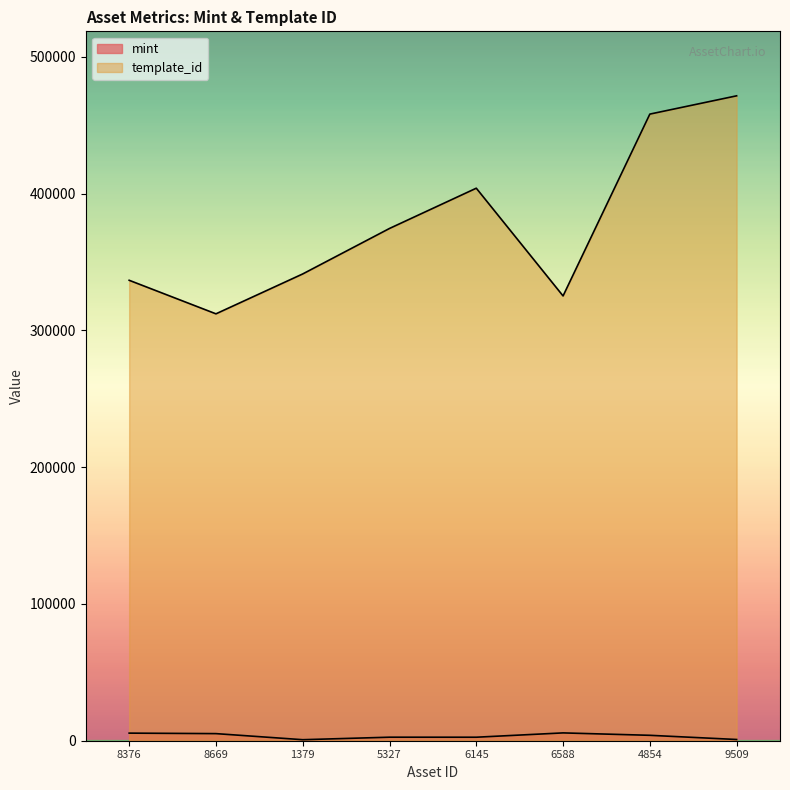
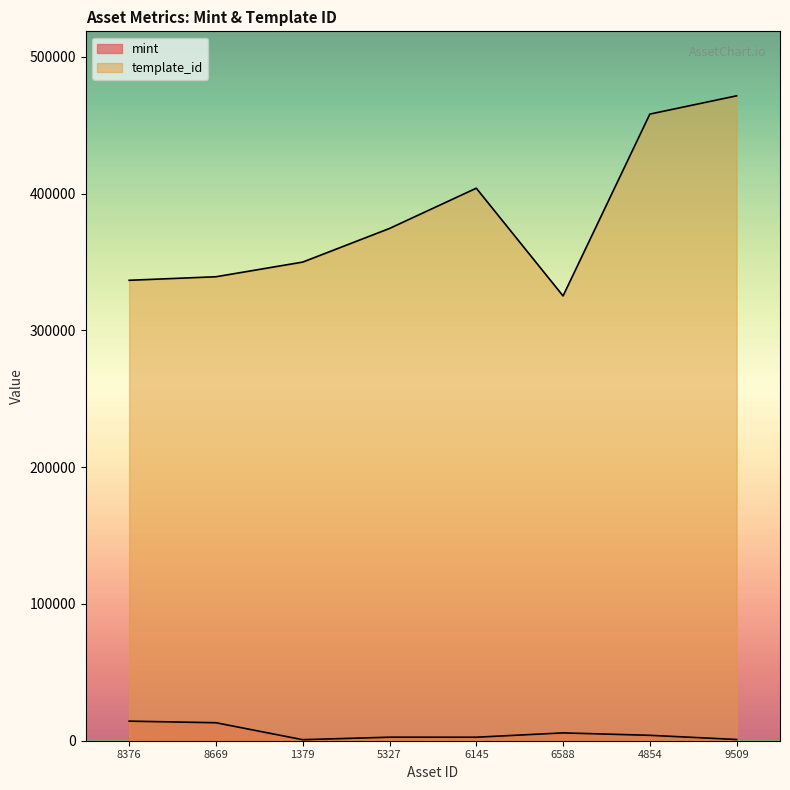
  {
    "mint": {
-     "8376": 6000,
-     "8669": 5000,
+     "8376": 14000,
+     "8669": 13000,
      "1379": 1000,
      "5327": 3000,
      "6145": 3000,
      "6588": 6000,
      "4854": 4000,
      "9509": 1000
    },
    "template_id": {
      "8376": 337000,
-     "8669": 312000,
-     "1379": 341000,
+     "8669": 339000,
+     "1379": 350000,
      "5327": 375000,
      "6145": 404000,
      "6588": 325000,
      "4854": 458000,
      "9509": 472000
    }
  }
